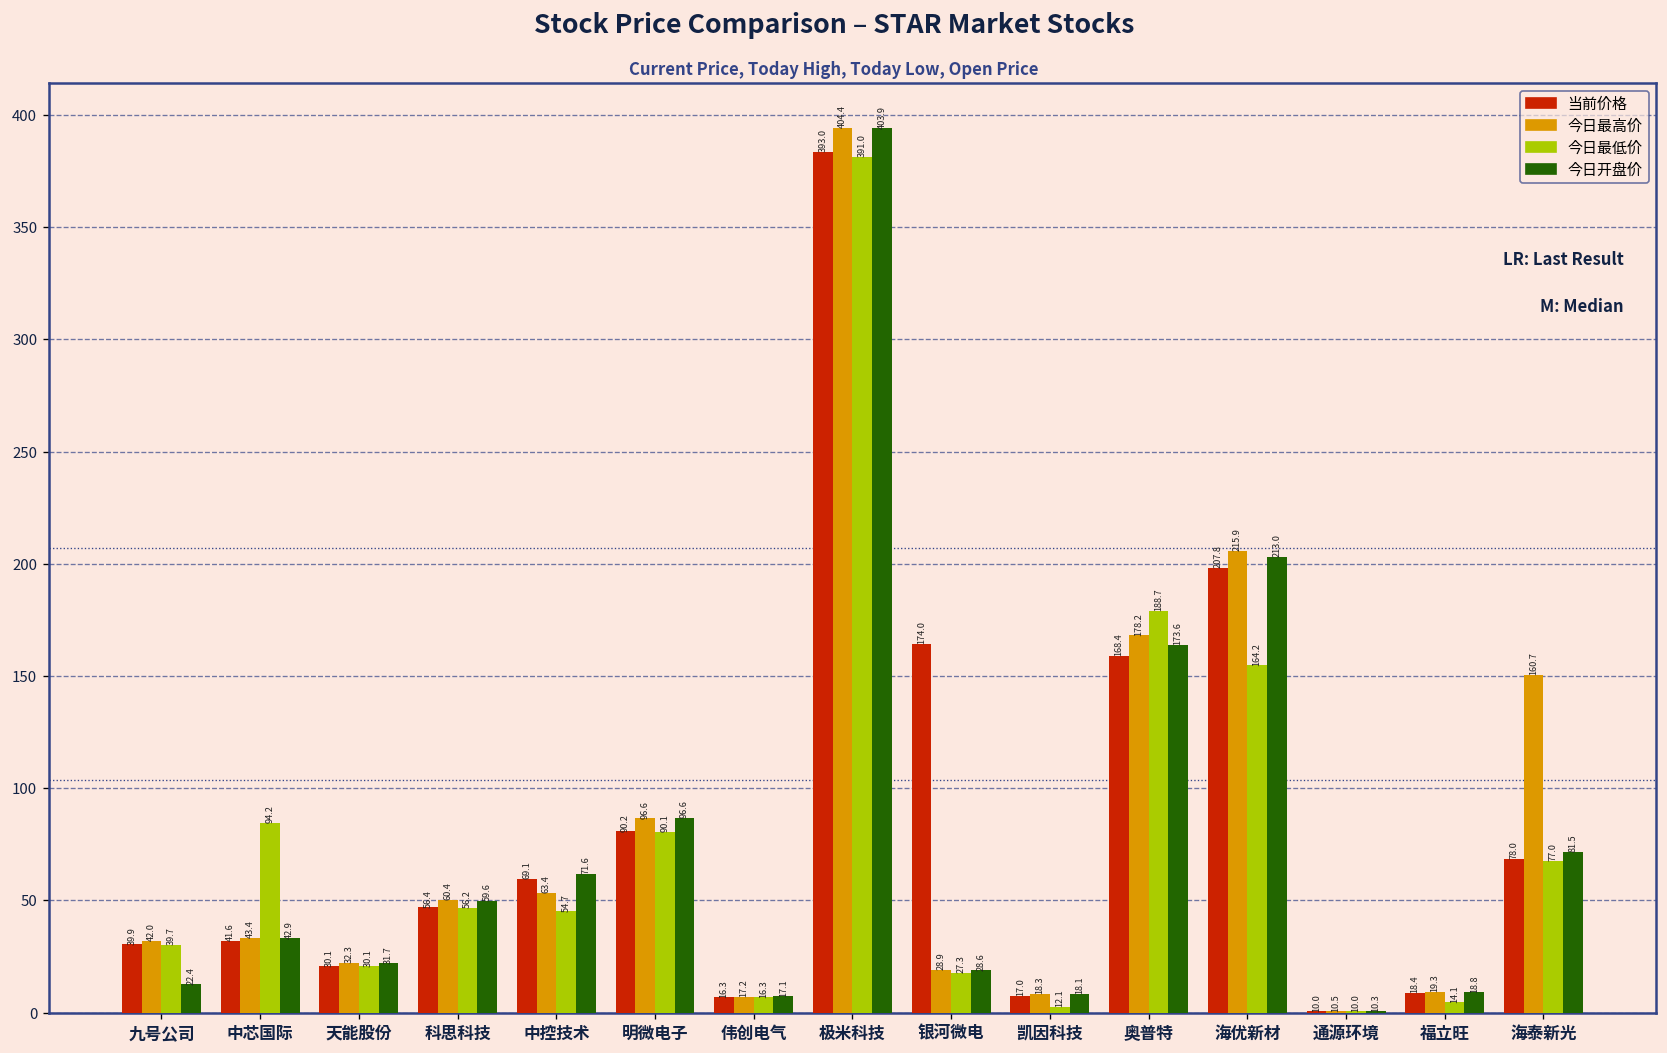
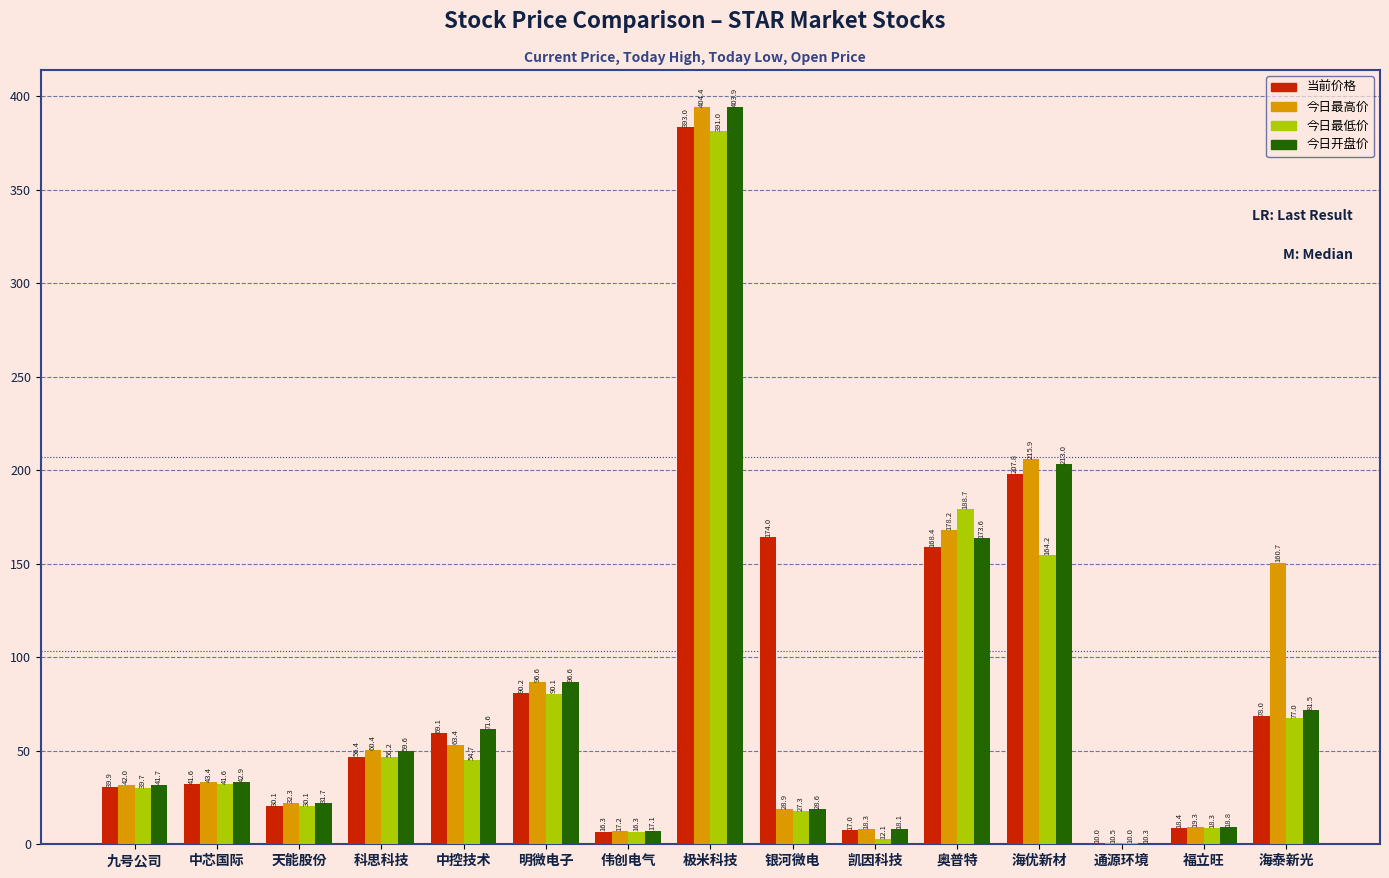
  {
    "今日最低价": {
-     "中芯国际": 94.2,
-     "福立旺": 14.1
+     "中芯国际": 41.6,
+     "福立旺": 18.3
    },
    "今日开盘价": {
-     "九号公司": 22.4
+     "九号公司": 41.7
    }
  }
